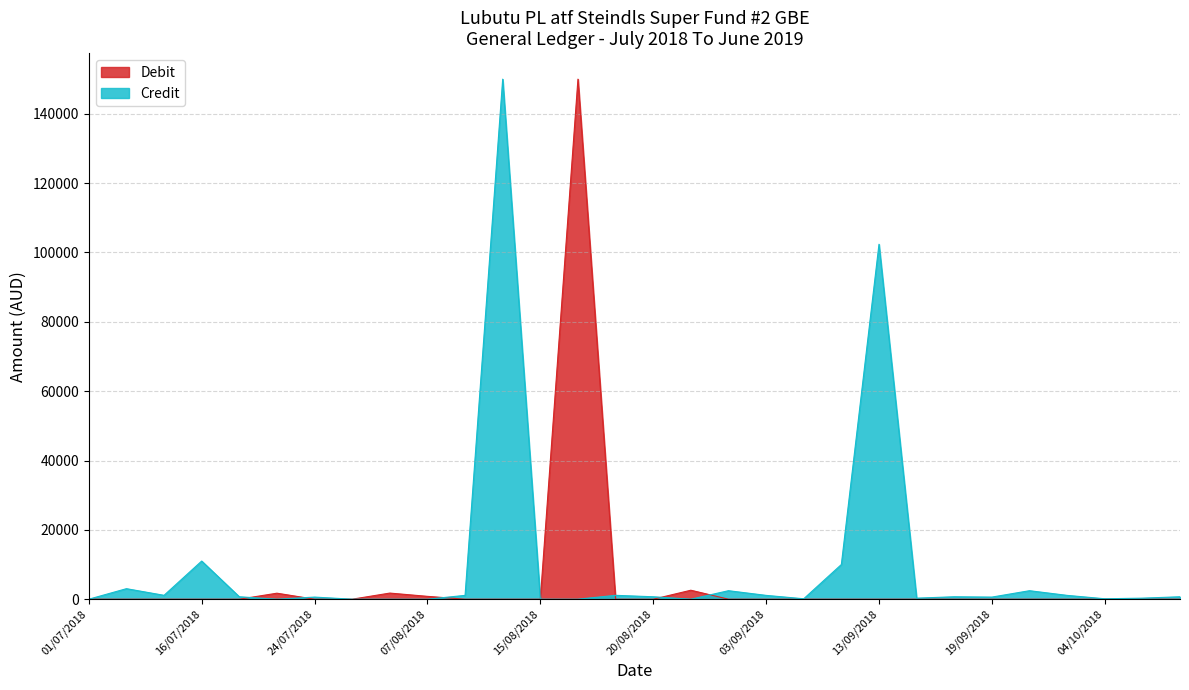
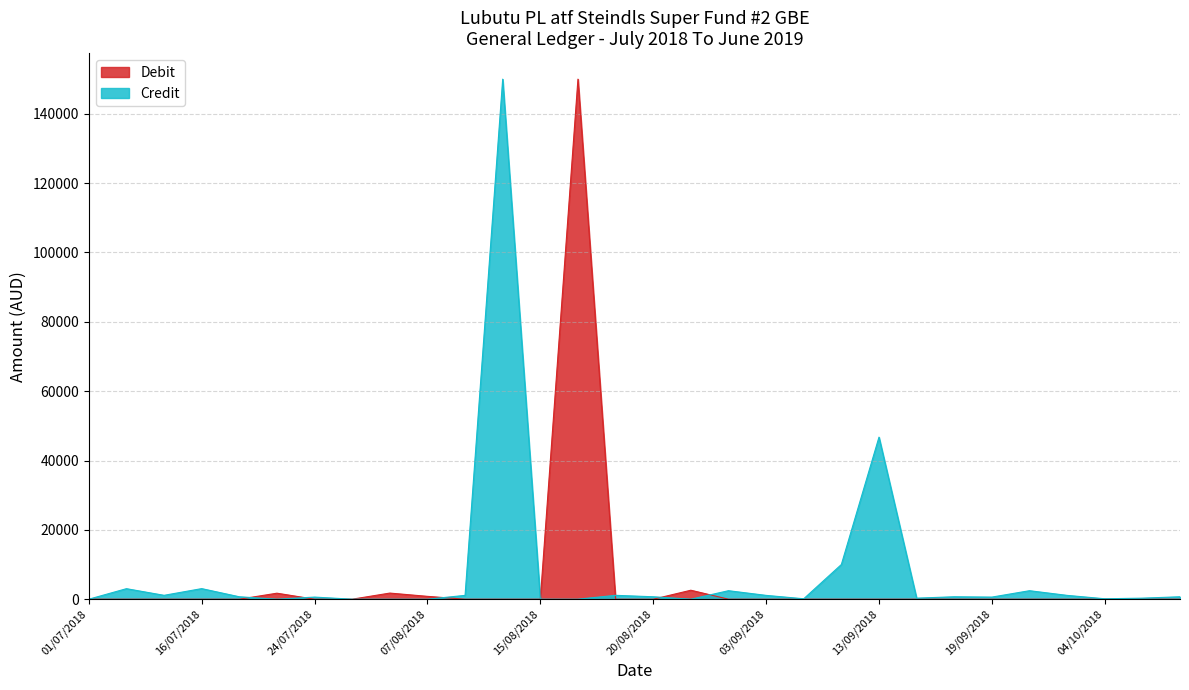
  {
    "Debit": {
      "16/07/2018": 0,
      "03/09/2018": 0,
      "13/09/2018": 0
    },
    "Credit": {
-     "16/07/2018": 11000,
+     "16/07/2018": 3000,
      "03/09/2018": 1000,
-     "13/09/2018": 102000
+     "13/09/2018": 47000
    }
  }
